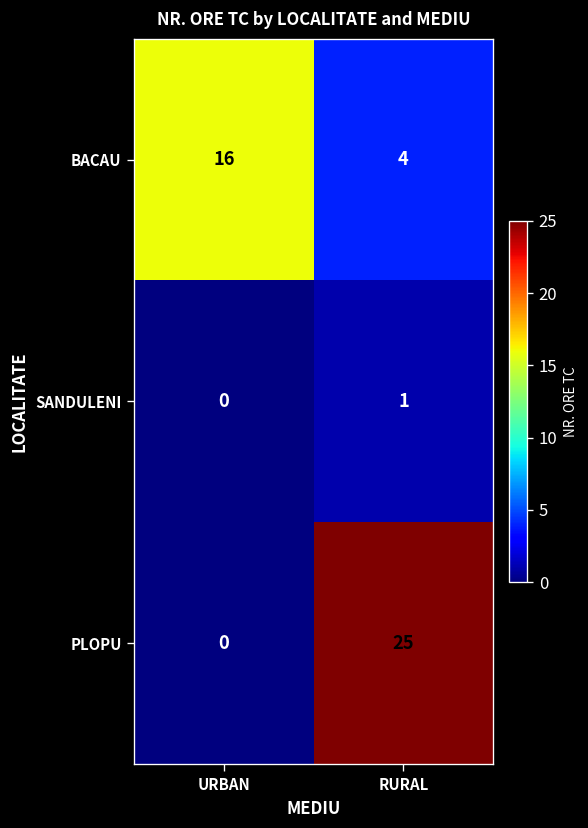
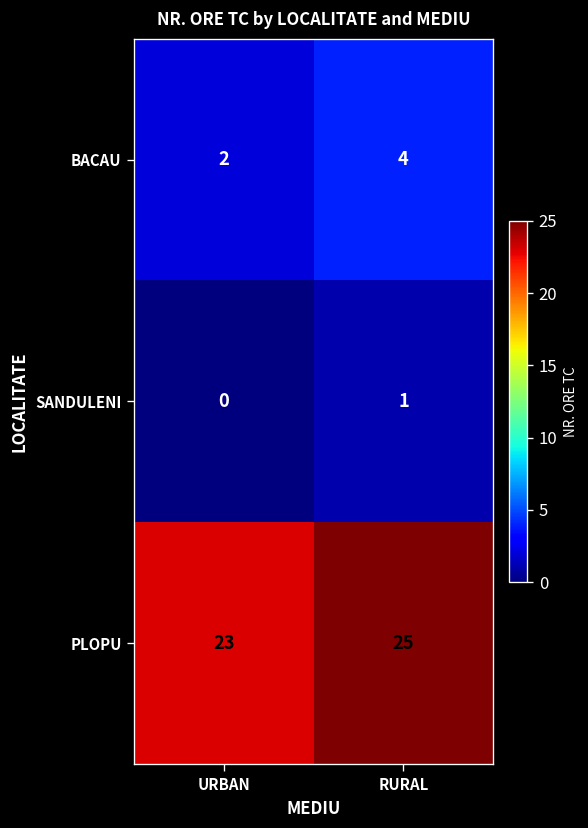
  {
    "BACAU": {
-     "URBAN": 16,
+     "URBAN": 2,
      "RURAL": 4
    },
    "SANDULENI": {
      "URBAN": 0,
      "RURAL": 1
    },
    "PLOPU": {
-     "URBAN": 0,
+     "URBAN": 23,
      "RURAL": 25
    }
  }
